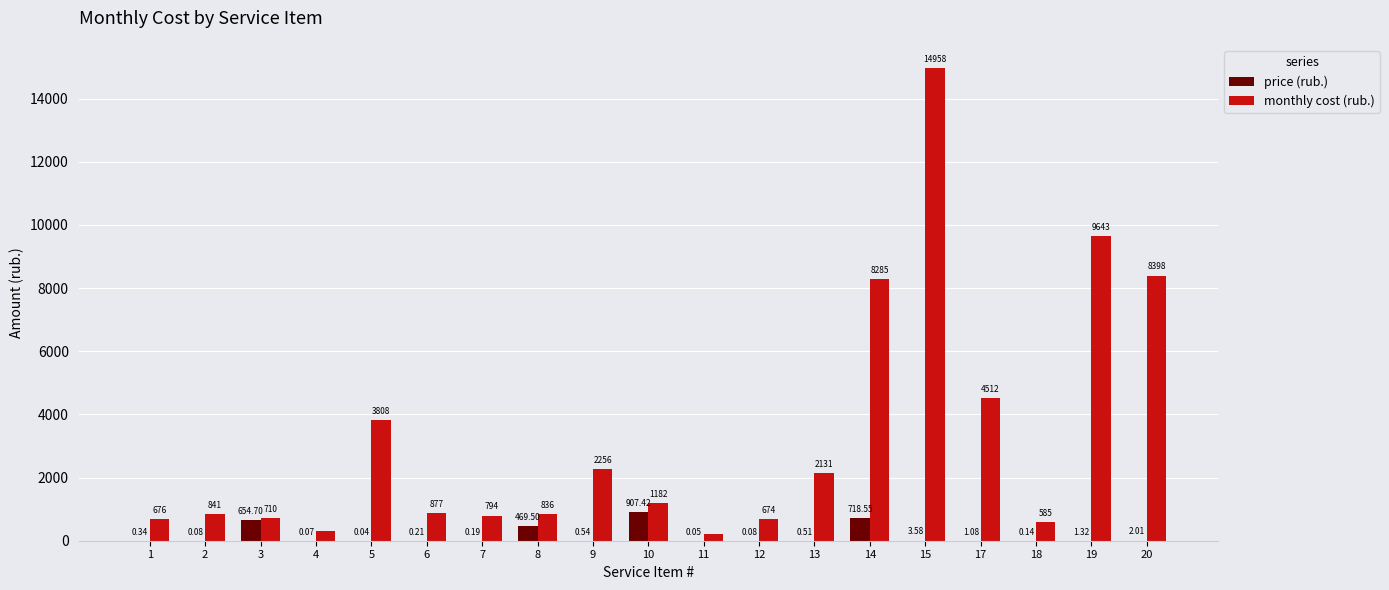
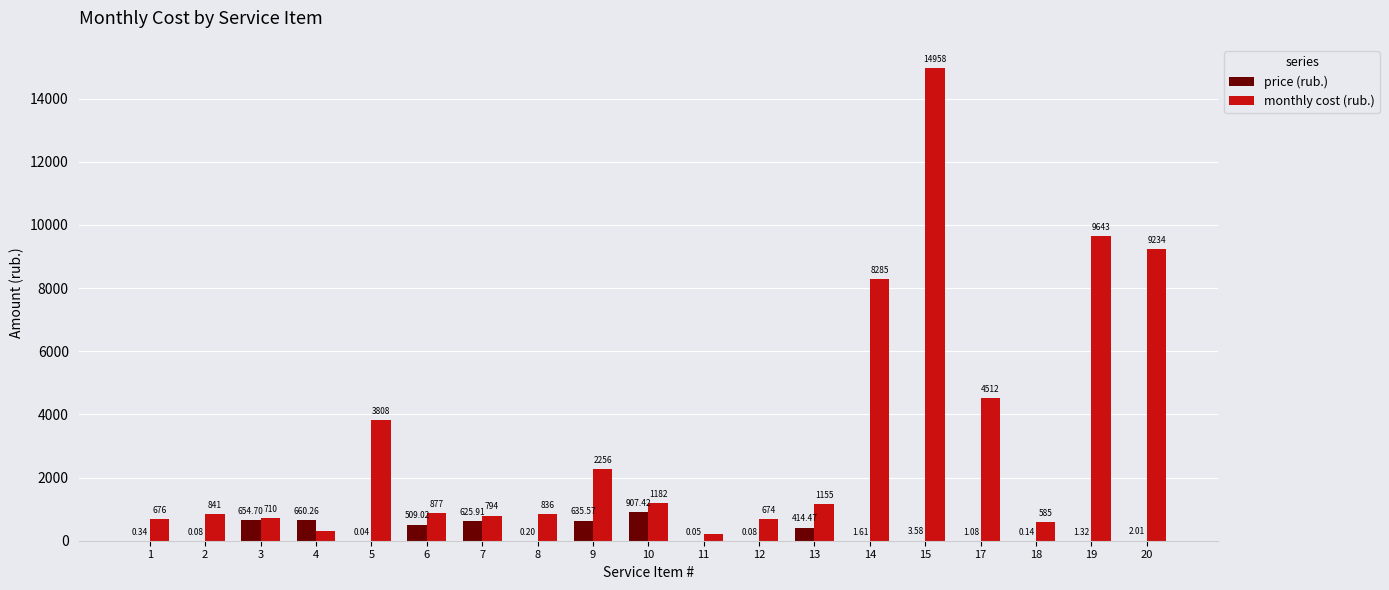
  {
    "price (rub.)": {
      "1": 0.34,
      "2": 0.08,
      "3": 654.70,
-     "4": 0.07,
+     "4": 660.26,
      "5": 0.04,
-     "6": 0.21,
-     "7": 0.19,
-     "8": 469.50,
-     "9": 0.54,
+     "6": 509.02,
+     "7": 625.91,
+     "8": 0.20,
+     "9": 635.57,
      "10": 907.42,
      "11": 0.05,
      "12": 0.08,
-     "13": 0.51,
-     "14": 718.55,
+     "13": 414.47,
+     "14": 1.61,
      "15": 3.58,
      "17": 1.08,
      "18": 0.14,
      "19": 1.32,
      "20": 2.01
    },
    "monthly cost (rub.)": {
      "1": 676,
      "2": 841,
      "3": 710,
      "5": 3808,
      "6": 877,
      "7": 794,
      "8": 836,
      "9": 2256,
      "10": 1182,
      "12": 674,
-     "13": 2131,
+     "13": 1155,
      "14": 8285,
      "15": 14958,
      "17": 4512,
      "18": 585,
      "19": 9643,
-     "20": 8398
+     "20": 9234
    }
  }
